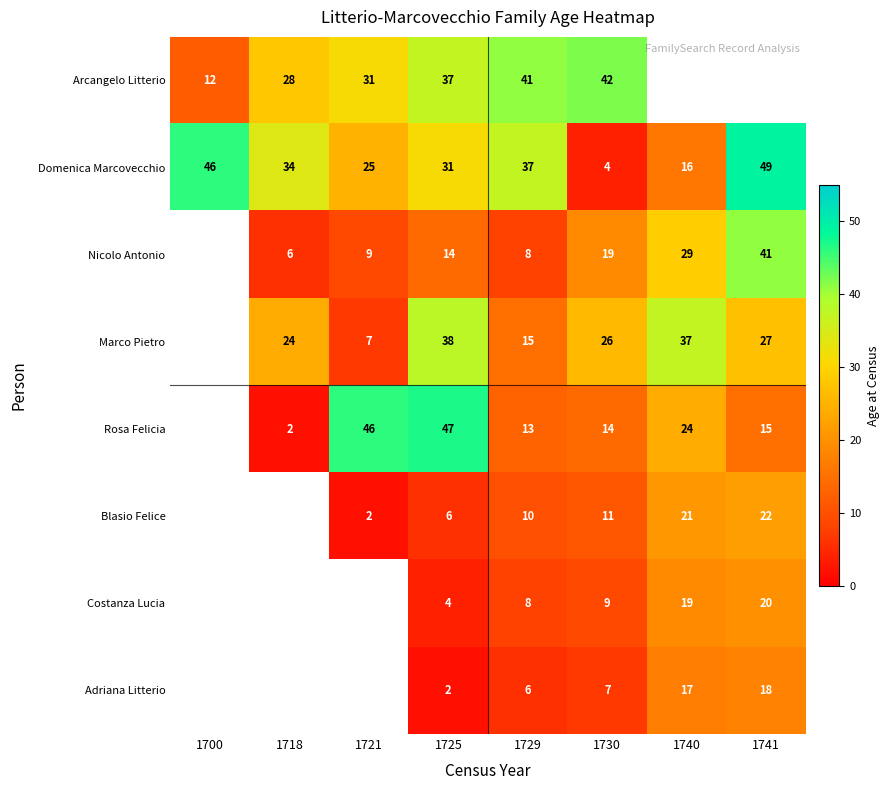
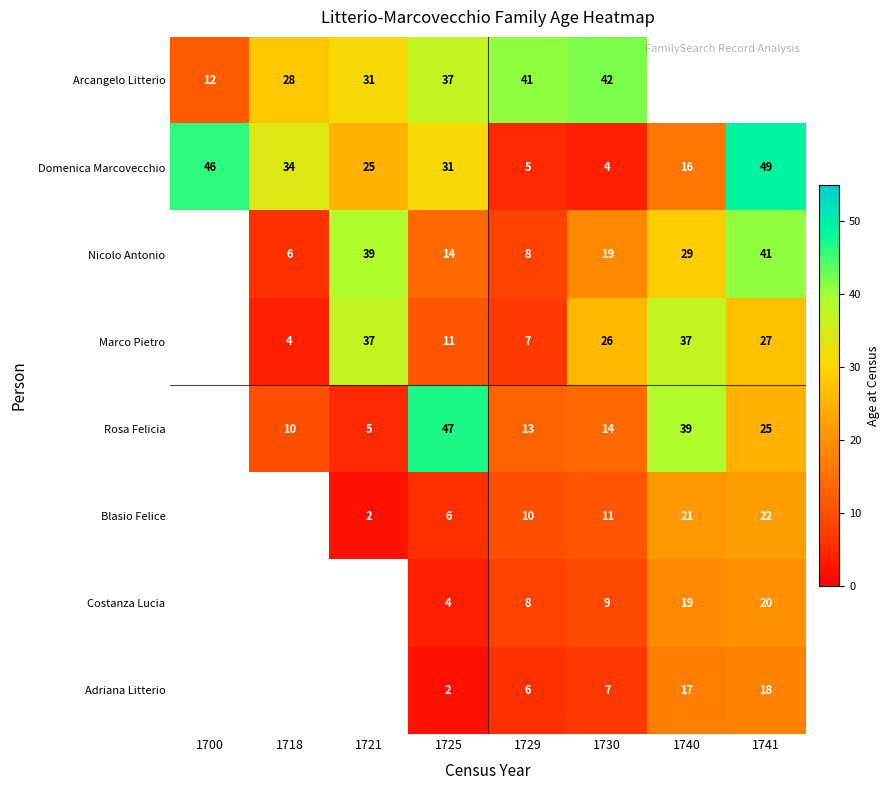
  {
    "Arcangelo Litterio": {
      "1700": 12,
      "1718": 28,
      "1721": 31,
      "1725": 37,
      "1729": 41,
      "1730": 42
    },
    "Domenica Marcovecchio": {
      "1700": 46,
      "1718": 34,
      "1721": 25,
      "1725": 31,
-     "1729": 37,
+     "1729": 5,
      "1730": 4,
      "1740": 16,
      "1741": 49
    },
    "Nicolo Antonio": {
      "1718": 6,
-     "1721": 9,
+     "1721": 39,
      "1725": 14,
      "1729": 8,
      "1730": 19,
      "1740": 29,
      "1741": 41
    },
    "Marco Pietro": {
-     "1718": 24,
-     "1721": 7,
-     "1725": 38,
-     "1729": 15,
+     "1718": 4,
+     "1721": 37,
+     "1725": 11,
+     "1729": 7,
      "1730": 26,
      "1740": 37,
      "1741": 27
    },
    "Rosa Felicia": {
-     "1718": 2,
-     "1721": 46,
+     "1718": 10,
+     "1721": 5,
      "1725": 47,
      "1729": 13,
      "1730": 14,
-     "1740": 24,
-     "1741": 15
+     "1740": 39,
+     "1741": 25
    },
    "Blasio Felice": {
      "1721": 2,
      "1725": 6,
      "1729": 10,
      "1730": 11,
      "1740": 21,
      "1741": 22
    },
    "Costanza Lucia": {
      "1725": 4,
      "1729": 8,
      "1730": 9,
      "1740": 19,
      "1741": 20
    },
    "Adriana Litterio": {
      "1725": 2,
      "1729": 6,
      "1730": 7,
      "1740": 17,
      "1741": 18
    }
  }
